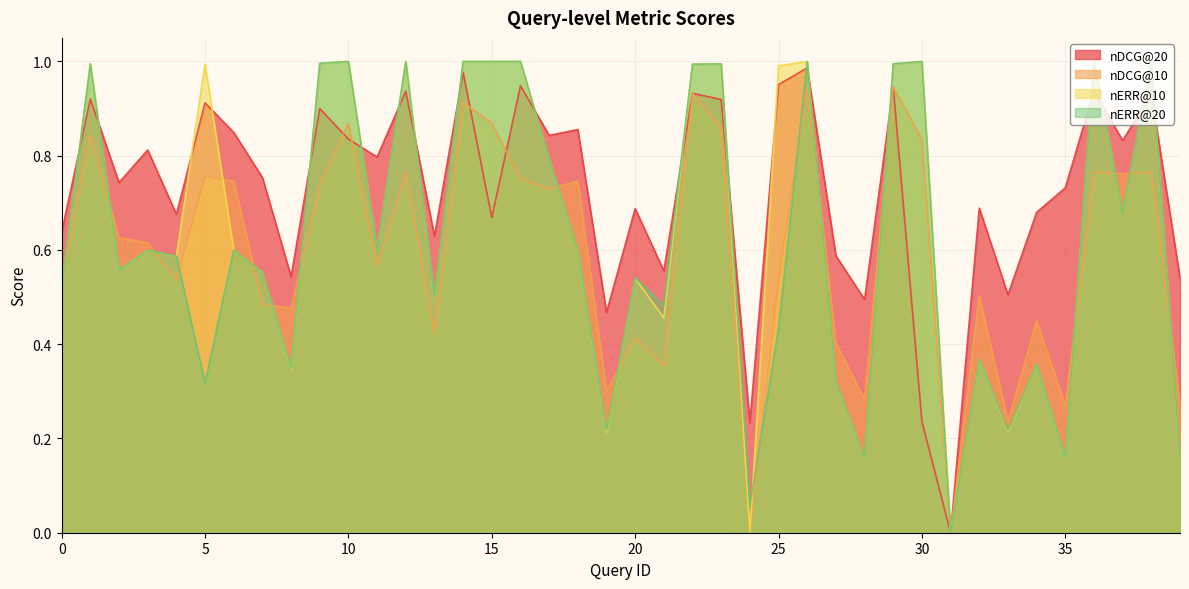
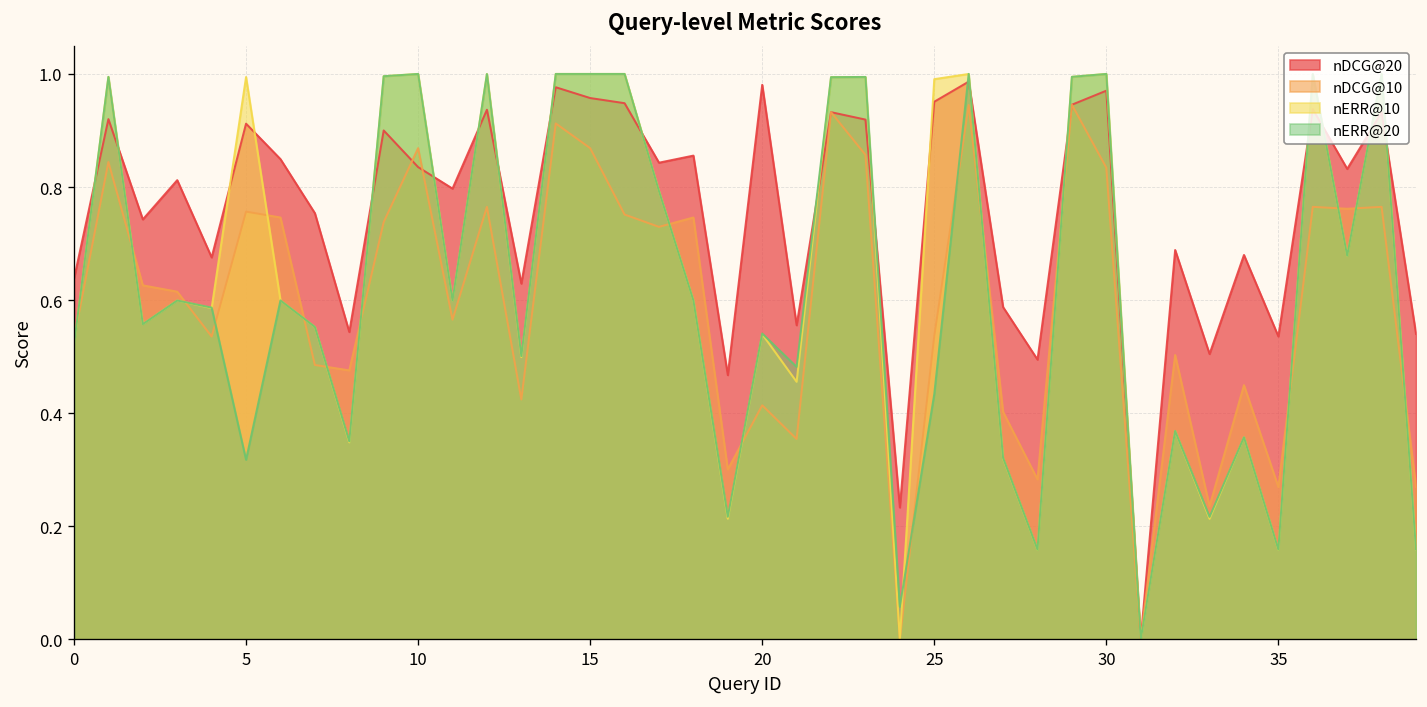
  {
    "nDCG@20": {
      "0": 0.64,
      "5": 0.91,
      "10": 0.84,
-     "15": 0.67,
-     "20": 0.69,
+     "15": 0.96,
+     "20": 0.98,
      "25": 0.95,
-     "30": 0.24,
-     "35": 0.73
+     "30": 0.97,
+     "35": 0.54
    },
    "nERR@20": {
      "5": 0.32,
      "25": 0.43
    }
  }
